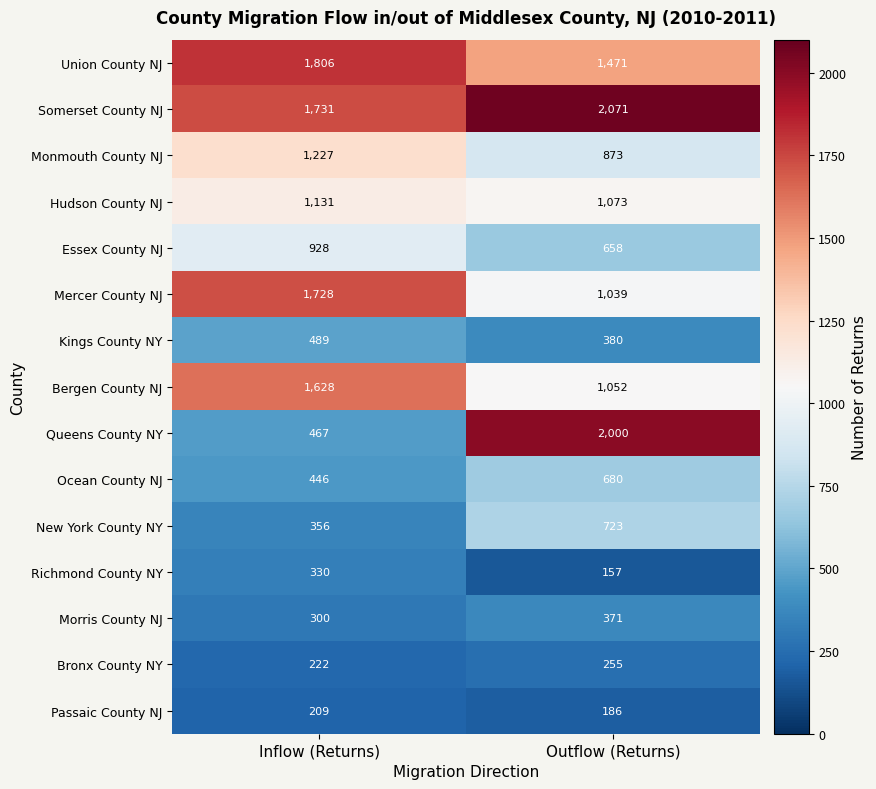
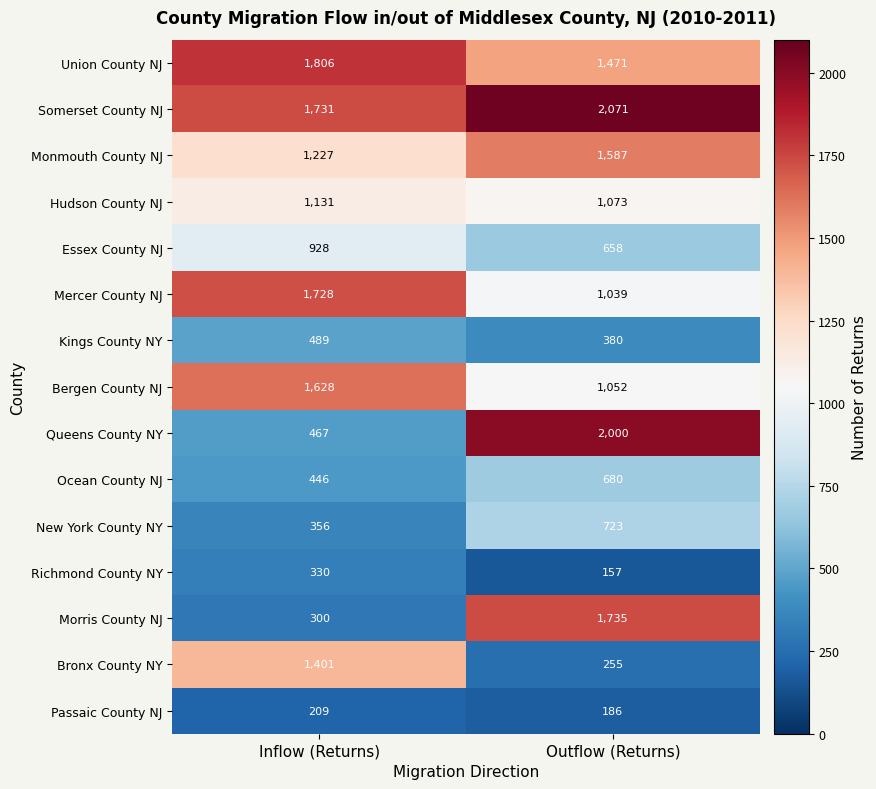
  {
    "Union County NJ": {
      "Inflow (Returns)": "1,806",
      "Outflow (Returns)": "1,471"
    },
    "Somerset County NJ": {
      "Inflow (Returns)": "1,731",
      "Outflow (Returns)": "2,071"
    },
    "Monmouth County NJ": {
      "Inflow (Returns)": "1,227",
-     "Outflow (Returns)": "873"
+     "Outflow (Returns)": "1,587"
    },
    "Hudson County NJ": {
      "Inflow (Returns)": "1,131",
      "Outflow (Returns)": "1,073"
    },
    "Essex County NJ": {
      "Inflow (Returns)": "928",
      "Outflow (Returns)": "658"
    },
    "Mercer County NJ": {
      "Inflow (Returns)": "1,728",
      "Outflow (Returns)": "1,039"
    },
    "Kings County NY": {
      "Inflow (Returns)": "489",
      "Outflow (Returns)": "380"
    },
    "Bergen County NJ": {
      "Inflow (Returns)": "1,628",
      "Outflow (Returns)": "1,052"
    },
    "Queens County NY": {
      "Inflow (Returns)": "467",
      "Outflow (Returns)": "2,000"
    },
    "Ocean County NJ": {
      "Inflow (Returns)": "446",
      "Outflow (Returns)": "680"
    },
    "New York County NY": {
      "Inflow (Returns)": "356",
      "Outflow (Returns)": "723"
    },
    "Richmond County NY": {
      "Inflow (Returns)": "330",
      "Outflow (Returns)": "157"
    },
    "Morris County NJ": {
      "Inflow (Returns)": "300",
-     "Outflow (Returns)": "371"
+     "Outflow (Returns)": "1,735"
    },
    "Bronx County NY": {
-     "Inflow (Returns)": "222",
+     "Inflow (Returns)": "1,401",
      "Outflow (Returns)": "255"
    },
    "Passaic County NJ": {
      "Inflow (Returns)": "209",
      "Outflow (Returns)": "186"
    }
  }
